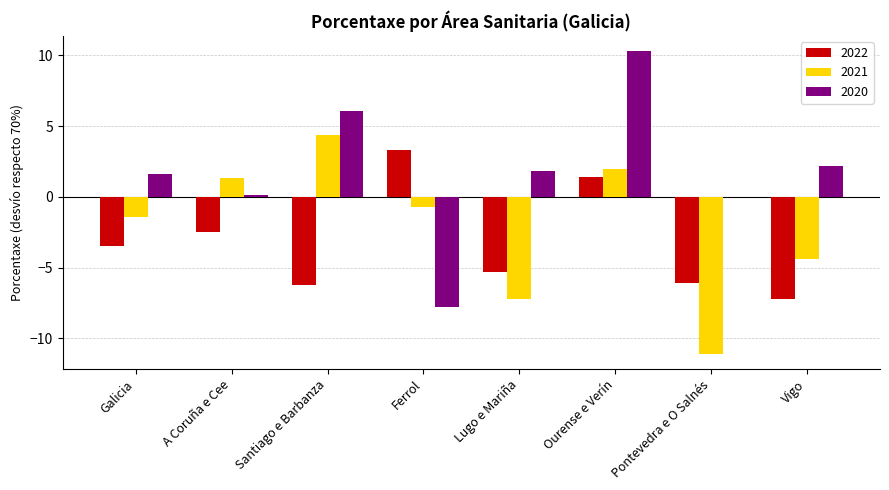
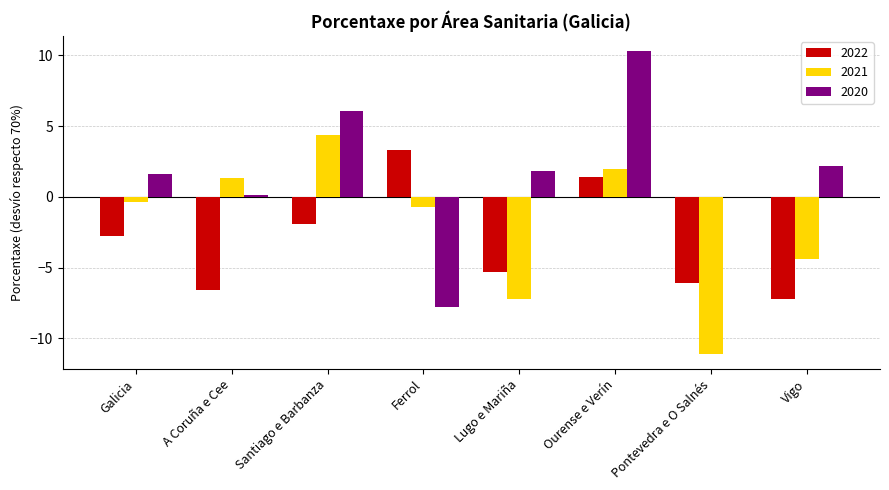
  {
    "2022": {
-     "Galicia": -3.5,
-     "A Coruña e Cee": -2.5,
-     "Santiago e Barbanza": -6.2,
+     "Galicia": -2.8,
+     "A Coruña e Cee": -6.6,
+     "Santiago e Barbanza": -1.9,
      "Ferrol": 3.3,
      "Lugo e Mariña": -5.3,
      "Ourense e Verín": 1.4,
      "Pontevedra e O Salnés": -6.1,
      "Vigo": -7.2
    },
    "2021": {
-     "Galicia": -1.4,
+     "Galicia": -0.4,
      "A Coruña e Cee": 1.3,
      "Santiago e Barbanza": 4.4,
      "Ferrol": -0.7,
      "Lugo e Mariña": -7.2,
      "Ourense e Verín": 2.0,
      "Pontevedra e O Salnés": -11.1,
      "Vigo": -4.4
    },
    "2020": {
      "Galicia": 1.6,
      "Santiago e Barbanza": 6.1,
      "Ferrol": -7.8,
      "Lugo e Mariña": 1.8,
      "Ourense e Verín": 10.3,
      "Pontevedra e O Salnés": 0.0,
      "Vigo": 2.2
    }
  }
